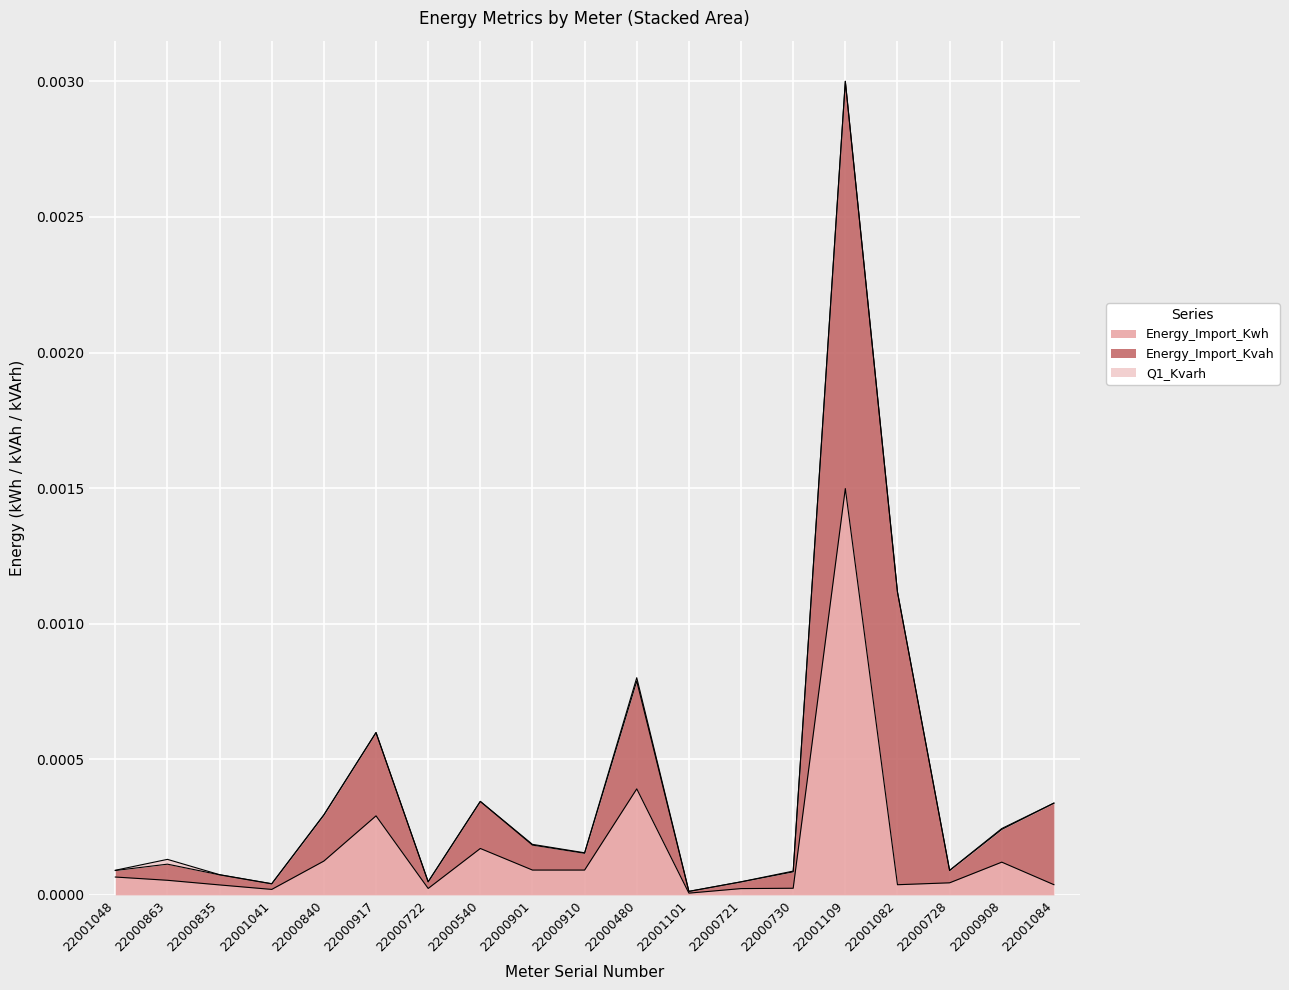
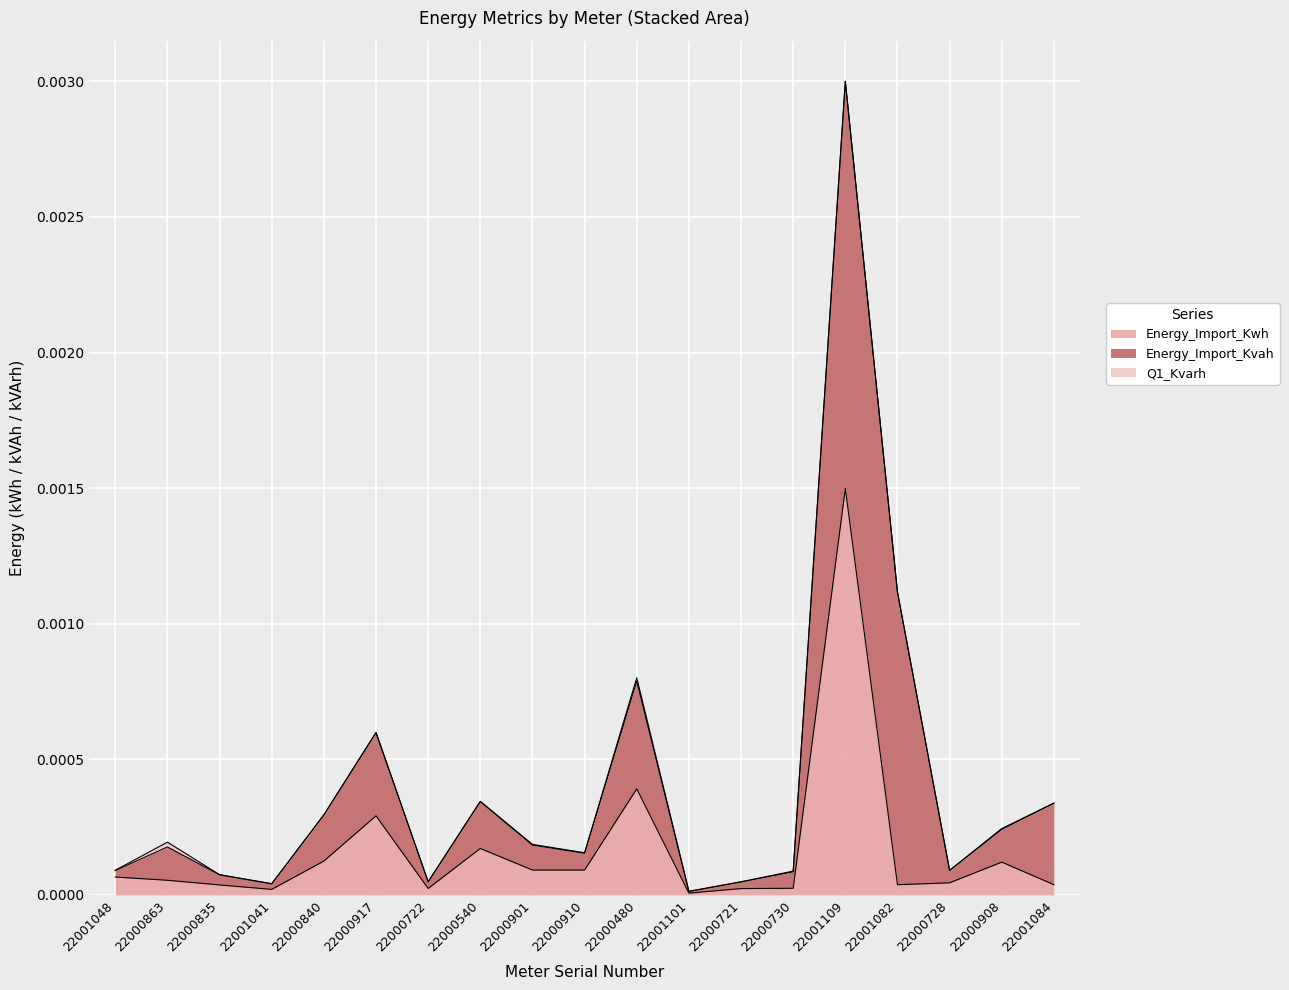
  {
    "Energy_Import_Kvah": {
-     "22000863": 0.00006,
+     "22000863": 0.00012,
      "22000480": 0.00040
    }
  }
